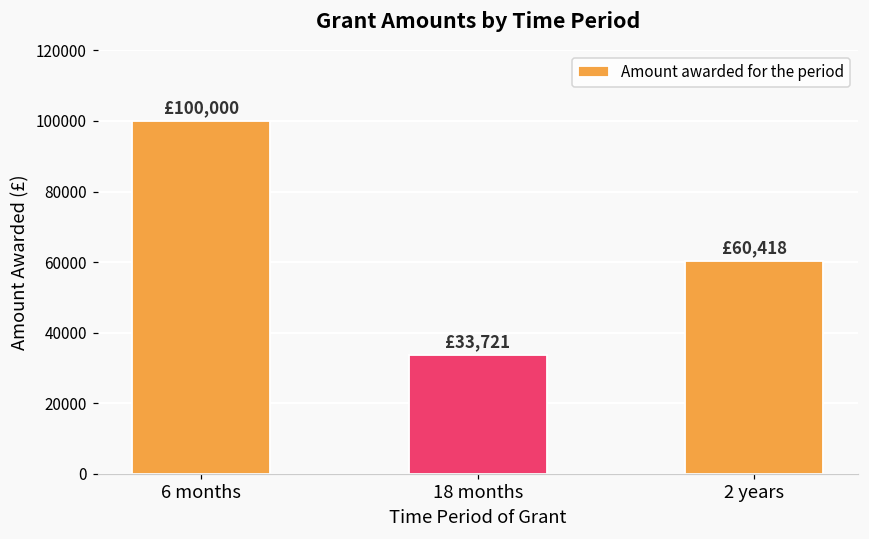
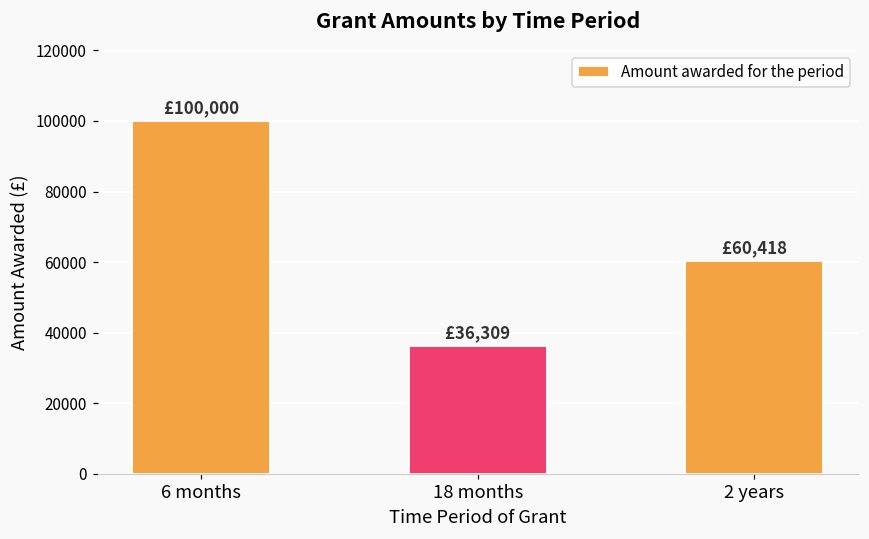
  {
    "6 months": "£100,000",
-   "18 months": "£33,721",
+   "18 months": "£36,309",
    "2 years": "£60,418"
  }
